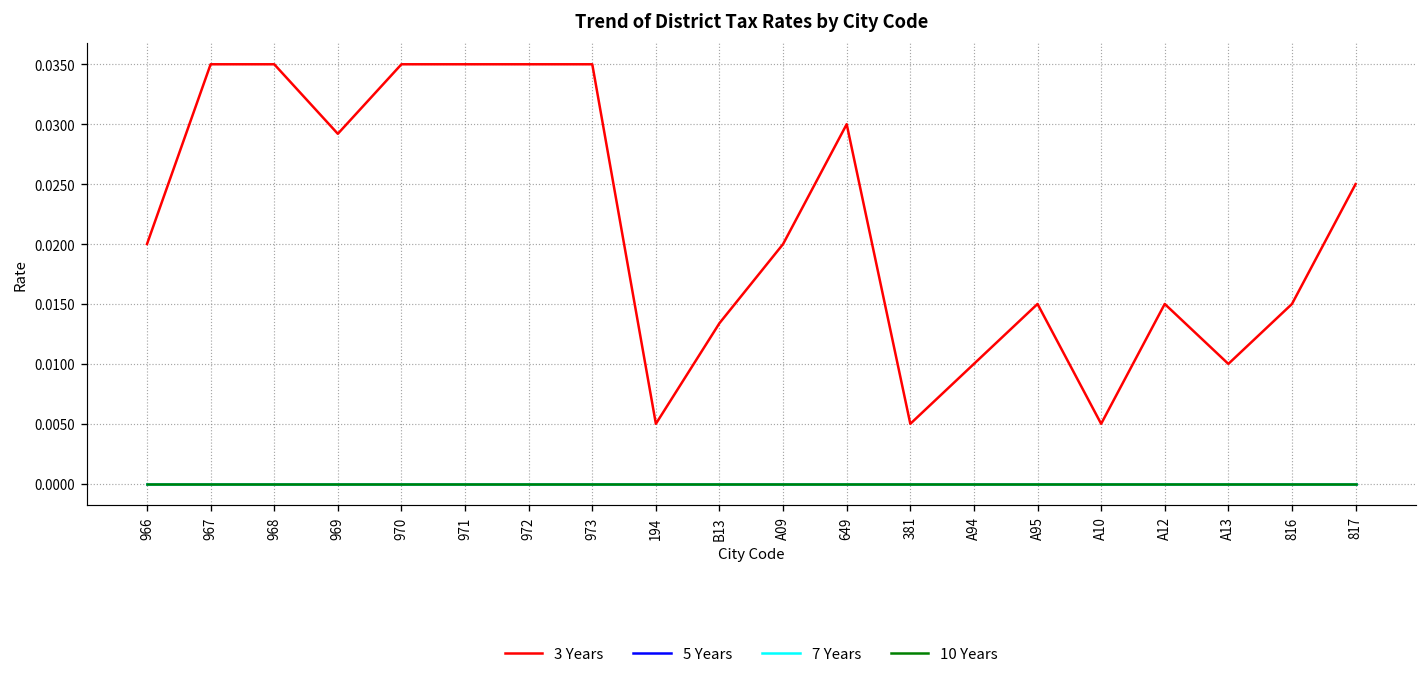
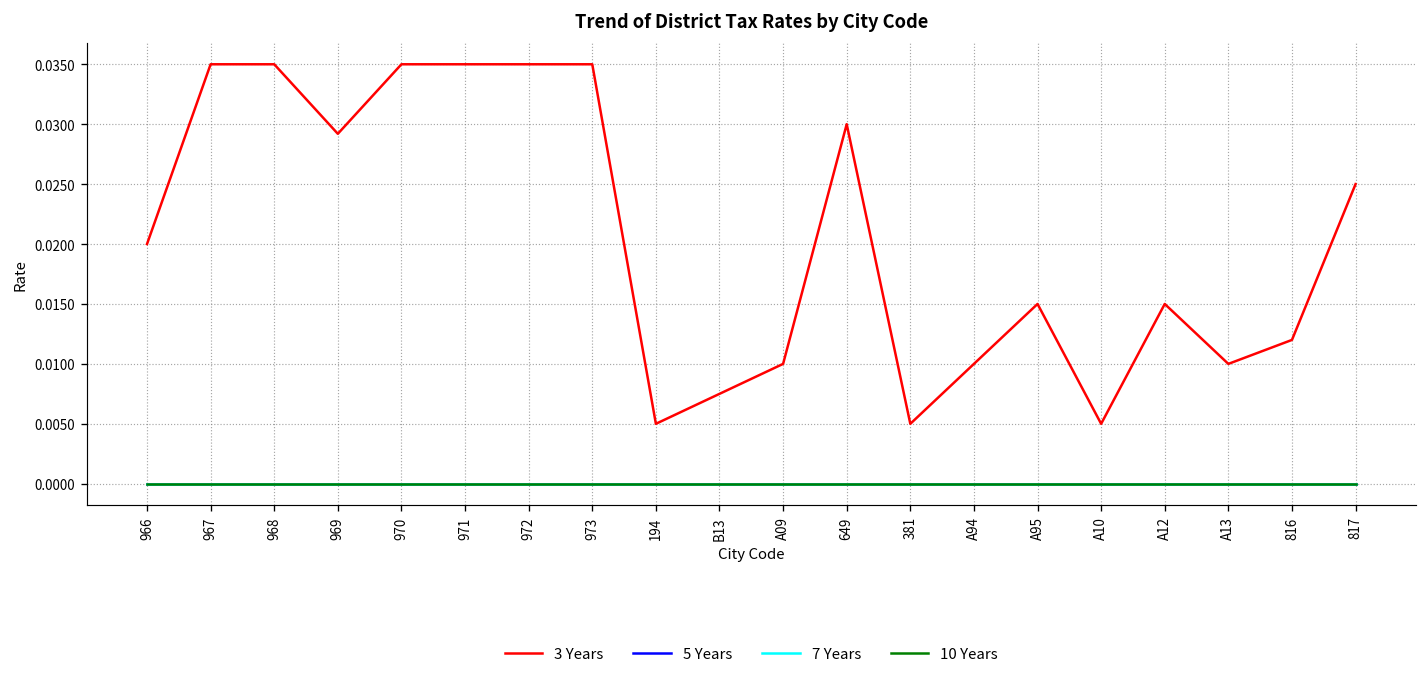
  {
    "3 Years": {
      "966": 0.020,
      "967": 0.035,
      "968": 0.035,
      "969": 0.029,
      "970": 0.035,
      "971": 0.035,
      "972": 0.035,
      "973": 0.035,
      "194": 0.005,
-     "B13": 0.013,
-     "A09": 0.02,
+     "B13": 0.008,
+     "A09": 0.01,
      "649": 0.030,
      "381": 0.005,
      "A94": 0.010,
      "A95": 0.015,
      "A10": 0.005,
      "A12": 0.015,
      "A13": 0.010,
-     "816": 0.015,
+     "816": 0.012,
      "817": 0.025
    },
    "10 Years": {
      "966": 0.000,
      "967": 0.000,
      "968": 0.000,
      "969": 0.000,
      "970": 0.000,
      "971": 0.000,
      "972": 0.000,
      "973": 0.000,
      "194": 0.000,
      "B13": 0.000,
      "A09": 0.000,
      "649": 0.000,
      "381": 0.000,
      "A94": 0.000,
      "A95": 0.000,
      "A10": 0.000,
      "A12": 0.000,
      "A13": 0.000,
      "816": 0.000,
      "817": 0.000
    }
  }
